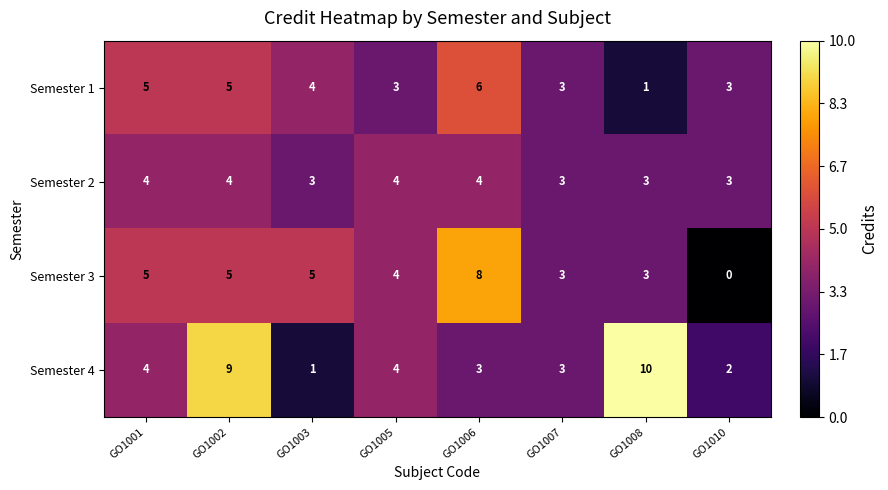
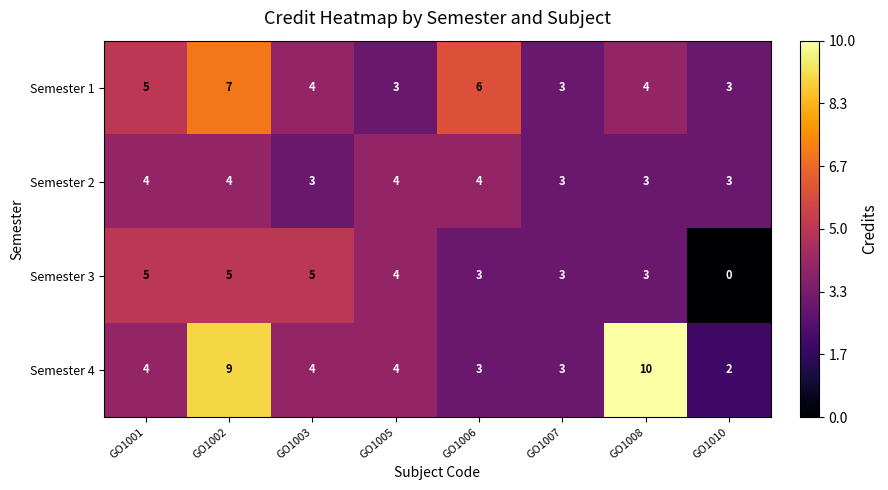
  {
    "Semester 1": {
      "GO1001": 5,
-     "GO1002": 5,
+     "GO1002": 7,
      "GO1003": 4,
      "GO1005": 3,
      "GO1006": 6,
      "GO1007": 3,
-     "GO1008": 1,
+     "GO1008": 4,
      "GO1010": 3
    },
    "Semester 2": {
      "GO1001": 4,
      "GO1002": 4,
      "GO1003": 3,
      "GO1005": 4,
      "GO1006": 4,
      "GO1007": 3,
      "GO1008": 3,
      "GO1010": 3
    },
    "Semester 3": {
      "GO1001": 5,
      "GO1002": 5,
      "GO1003": 5,
      "GO1005": 4,
-     "GO1006": 8,
+     "GO1006": 3,
      "GO1007": 3,
      "GO1008": 3,
      "GO1010": 0
    },
    "Semester 4": {
      "GO1001": 4,
      "GO1002": 9,
-     "GO1003": 1,
+     "GO1003": 4,
      "GO1005": 4,
      "GO1006": 3,
      "GO1007": 3,
      "GO1008": 10,
      "GO1010": 2
    }
  }
